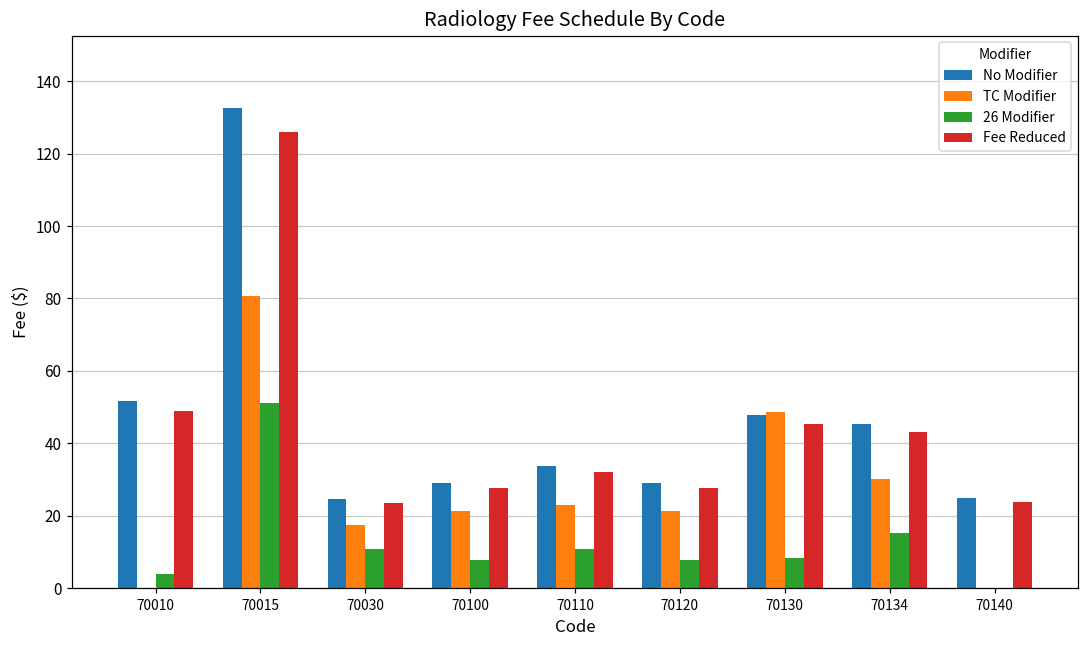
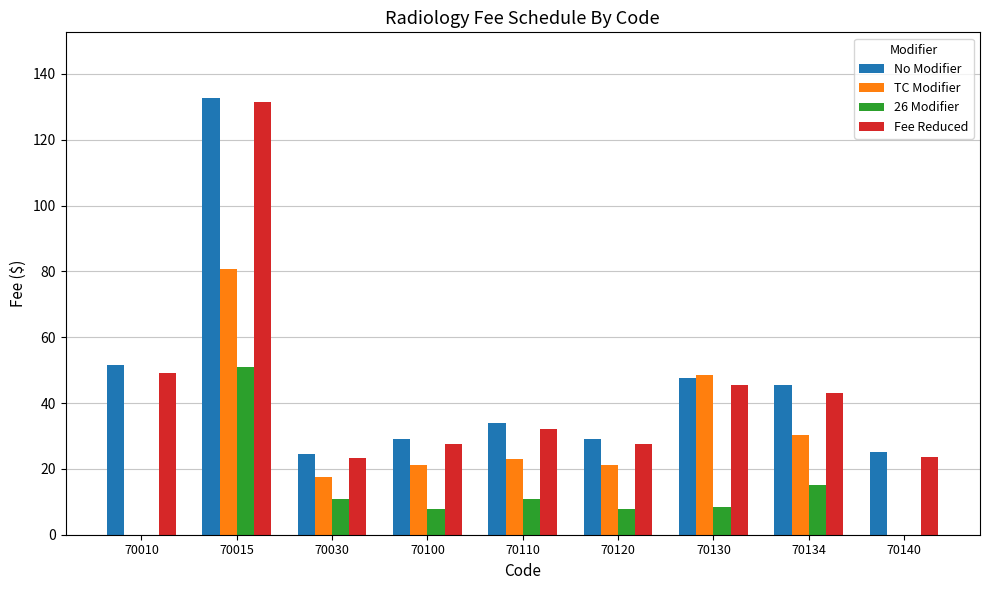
  {
    "No Modifier": {
      "70010": 52,
      "70015": 133,
      "70030": 25,
      "70100": 29,
      "70110": 34,
      "70120": 29,
      "70130": 48,
      "70134": 45,
      "70140": 25
    },
    "TC Modifier": {
      "70010": 0,
      "70015": 81,
      "70030": 17,
      "70100": 21,
      "70110": 23,
      "70120": 21,
      "70130": 49,
      "70134": 30,
      "70140": 0
    },
    "26 Modifier": {
-     "70010": 4,
+     "70010": 0,
      "70015": 51,
      "70030": 11,
      "70100": 8,
      "70110": 11,
      "70120": 8,
      "70130": 8,
      "70134": 15,
      "70140": 0
    },
    "Fee Reduced": {
      "70010": 49,
-     "70015": 126,
+     "70015": 131,
      "70030": 23,
      "70100": 28,
      "70110": 32,
      "70120": 28,
      "70130": 45,
      "70134": 43,
      "70140": 24
    }
  }
